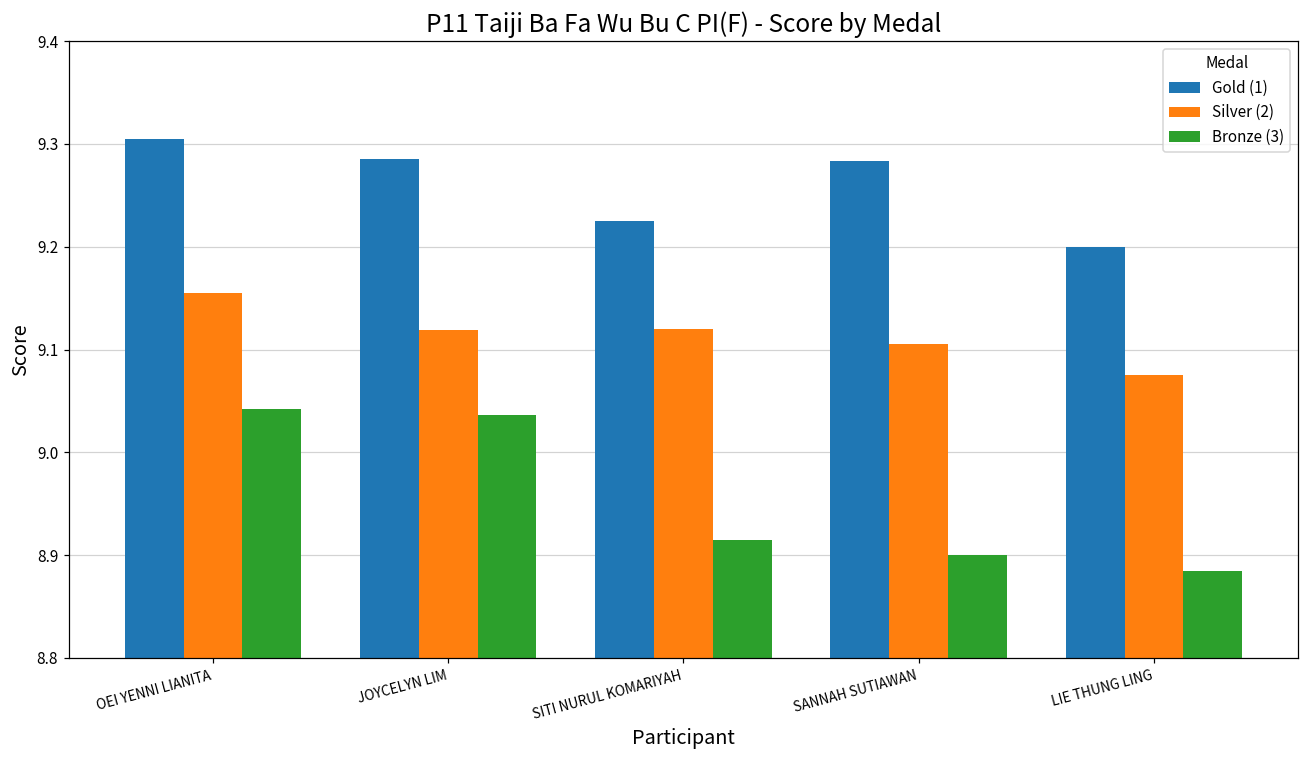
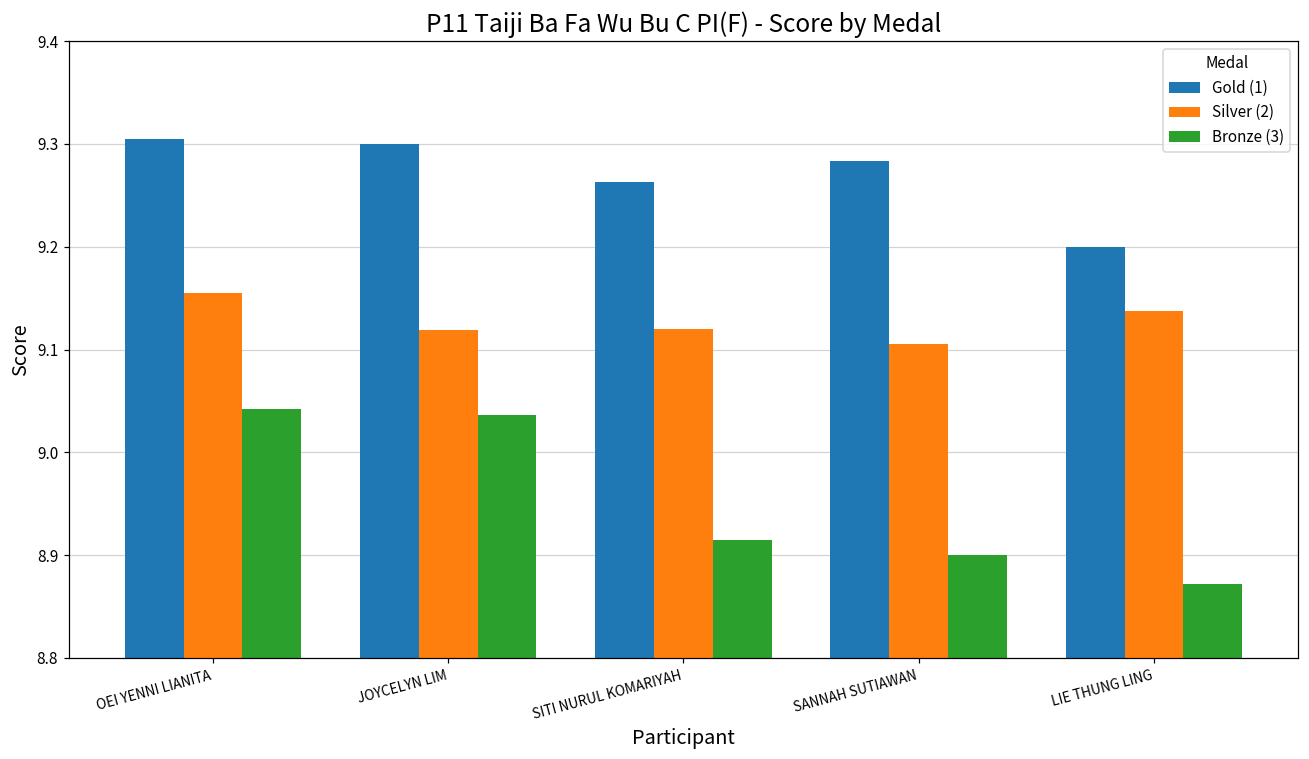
  {
    "Gold (1)": {
      "OEI YENNI LIANITA": 9.31,
-     "JOYCELYN LIM": 9.29,
-     "SITI NURUL KOMARIYAH": 9.23,
+     "JOYCELYN LIM": 9.30,
+     "SITI NURUL KOMARIYAH": 9.26,
      "SANNAH SUTIAWAN": 9.28,
      "LIE THUNG LING": 9.20
    },
    "Silver (2)": {
      "OEI YENNI LIANITA": 9.16,
      "JOYCELYN LIM": 9.12,
      "SITI NURUL KOMARIYAH": 9.12,
      "SANNAH SUTIAWAN": 9.11,
-     "LIE THUNG LING": 9.08
+     "LIE THUNG LING": 9.14
    },
    "Bronze (3)": {
      "OEI YENNI LIANITA": 9.04,
      "JOYCELYN LIM": 9.04,
      "SITI NURUL KOMARIYAH": 8.92,
      "SANNAH SUTIAWAN": 8.90,
-     "LIE THUNG LING": 8.89
+     "LIE THUNG LING": 8.87
    }
  }
